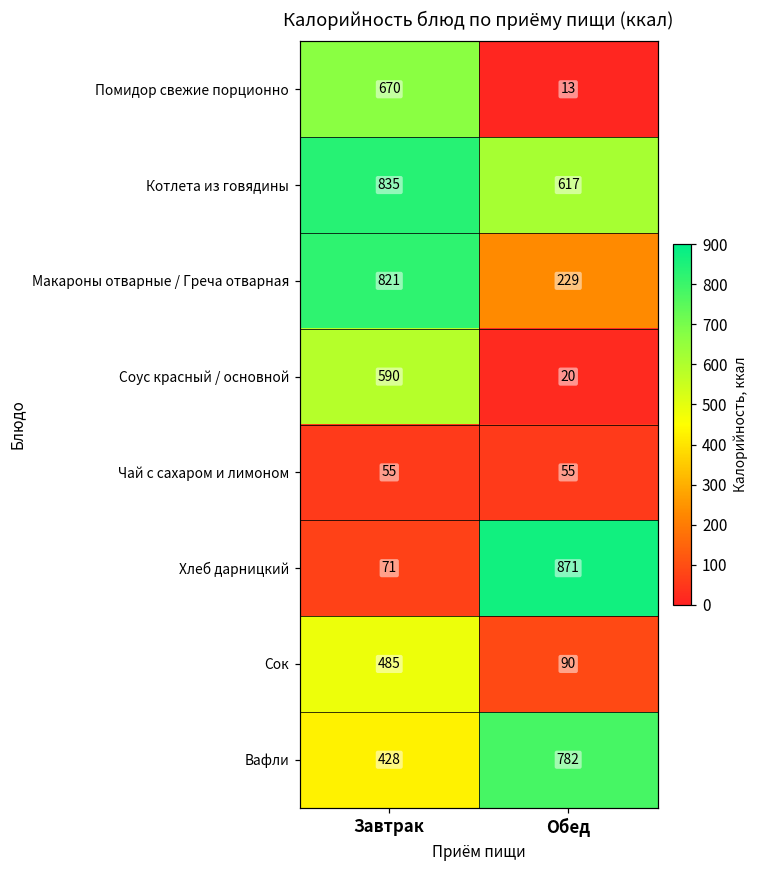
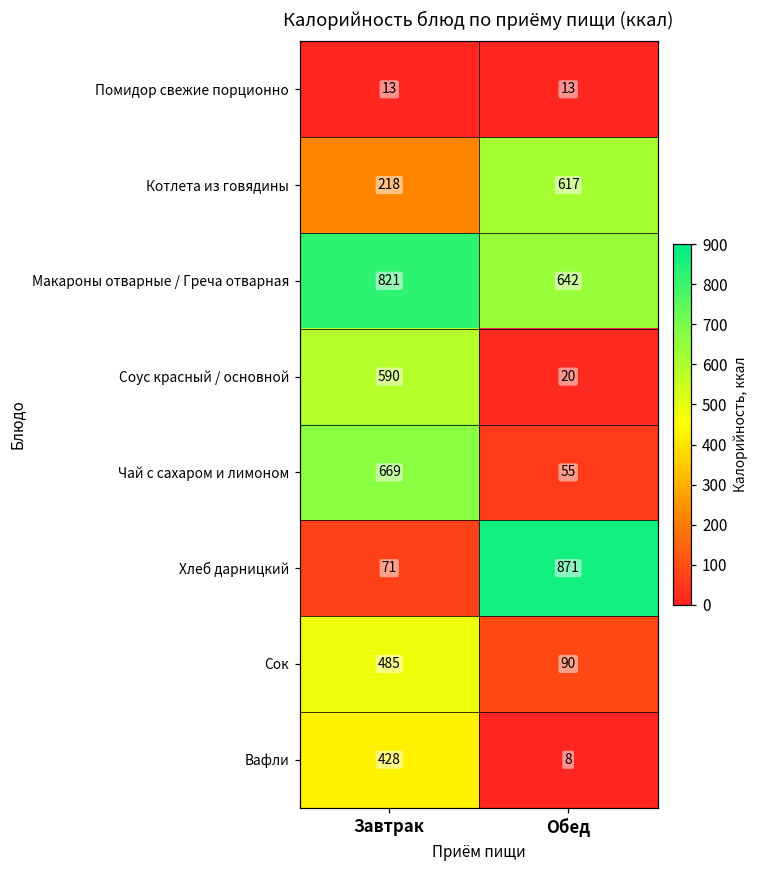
  {
    "Помидор свежие порционно": {
-     "Завтрак": 670
+     "Завтрак": 13
    },
    "Котлета из говядины": {
-     "Завтрак": 835
+     "Завтрак": 218
    },
    "Макароны отварные / Греча отварная": {
-     "Обед": 229
+     "Обед": 642
    },
    "Чай с сахаром и лимоном": {
-     "Завтрак": 55
+     "Завтрак": 669
    },
    "Вафли": {
-     "Обед": 782
+     "Обед": 8
    }
  }
